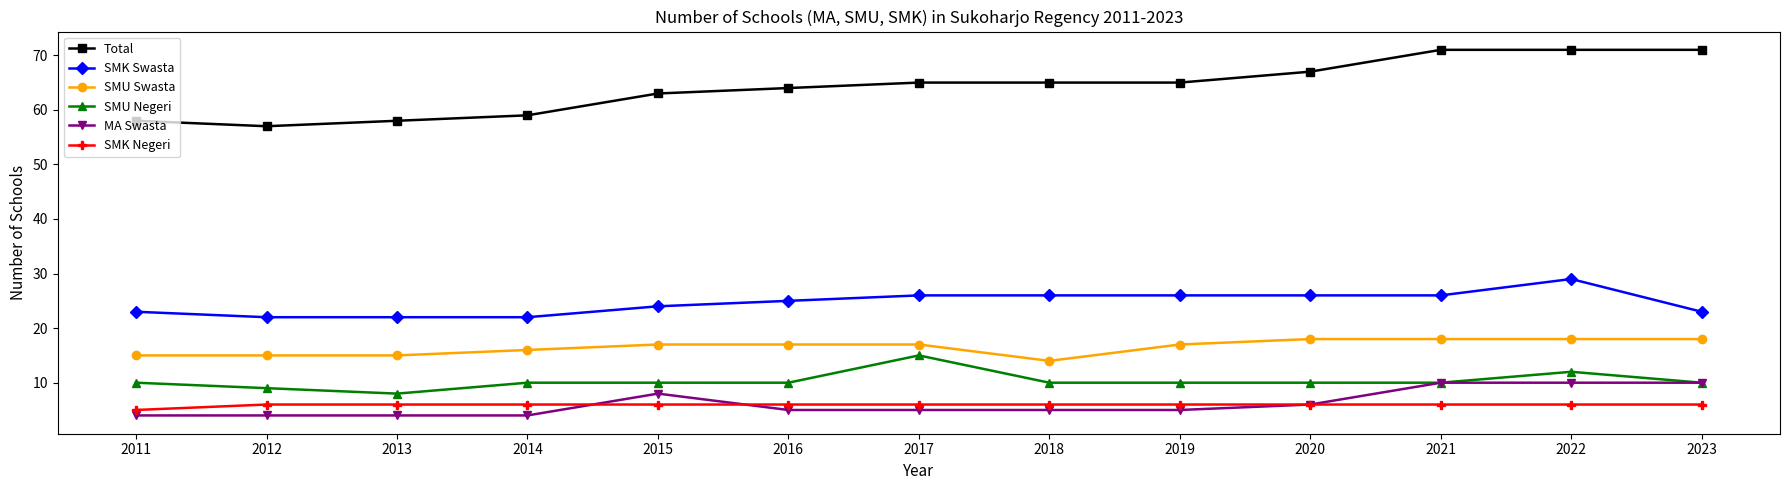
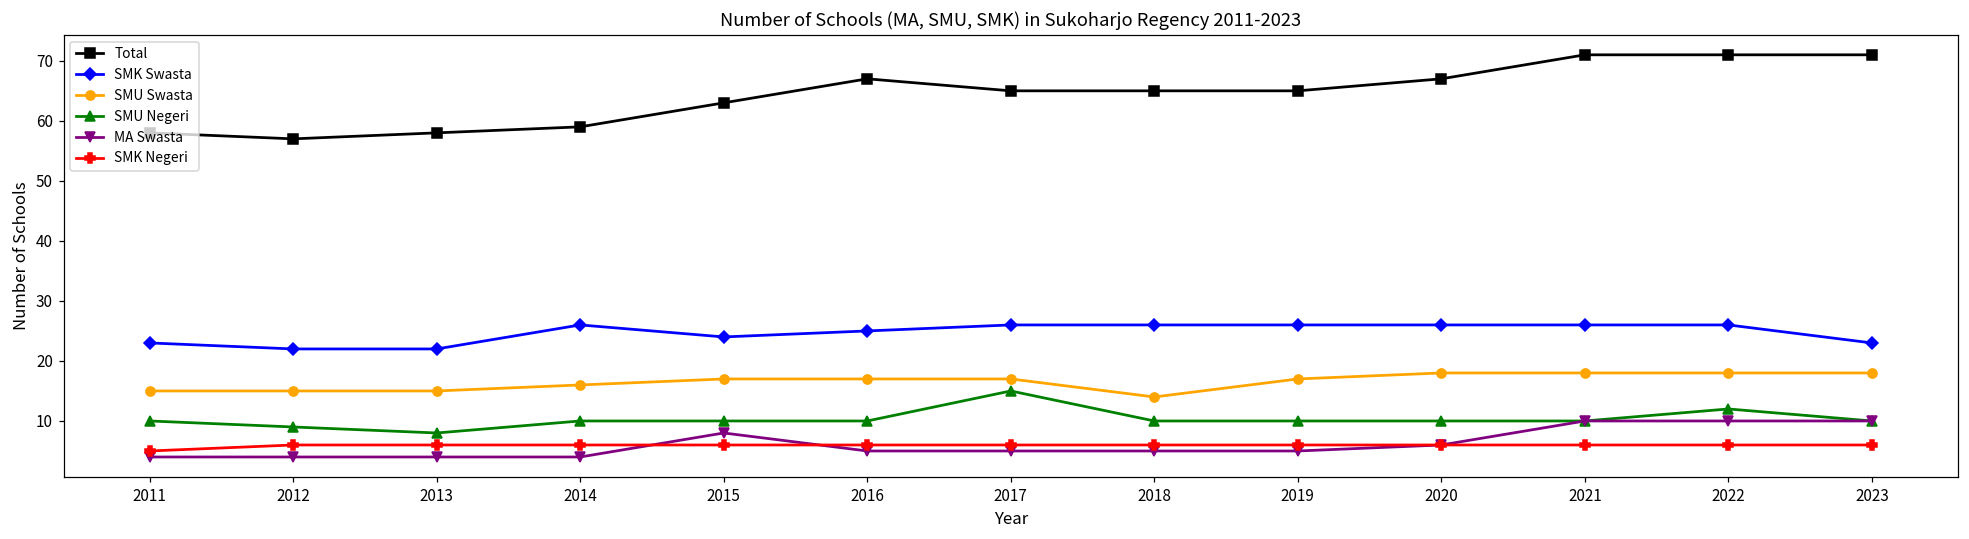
  {
    "Total": {
      "2012": 57,
      "2013": 58,
      "2014": 59,
      "2015": 63,
-     "2016": 64,
+     "2016": 67,
      "2017": 65,
      "2018": 65,
      "2019": 65,
      "2020": 67,
      "2021": 71,
      "2022": 71,
      "2023": 71
    },
    "SMK Swasta": {
      "2011": 23,
      "2012": 22,
      "2013": 22,
-     "2014": 22,
+     "2014": 26,
      "2015": 24,
      "2016": 25,
      "2017": 26,
      "2018": 26,
      "2019": 26,
      "2020": 26,
      "2021": 26,
-     "2022": 29,
+     "2022": 26,
      "2023": 23
    },
    "SMU Swasta": {
      "2011": 15,
      "2012": 15,
      "2013": 15,
      "2014": 16,
      "2015": 17,
      "2016": 17,
      "2017": 17,
      "2018": 14,
      "2019": 17,
      "2020": 18,
      "2021": 18,
      "2022": 18,
      "2023": 18
    },
    "SMU Negeri": {
      "2011": 10,
      "2012": 9,
      "2013": 8,
      "2014": 10,
      "2015": 10,
      "2016": 10,
      "2017": 15,
      "2018": 10,
      "2019": 10,
      "2020": 10,
      "2022": 12
    },
    "MA Swasta": {
      "2011": 4,
      "2012": 4,
      "2013": 4,
      "2014": 4,
      "2015": 8,
      "2016": 5,
      "2017": 5,
      "2018": 5,
      "2019": 5,
      "2022": 10
    },
    "SMK Negeri": {
      "2011": 5,
      "2012": 6,
      "2013": 6,
      "2014": 6,
      "2015": 6,
      "2016": 6,
      "2017": 6,
      "2018": 6,
      "2019": 6,
      "2021": 6,
      "2022": 6,
      "2023": 6
    }
  }
